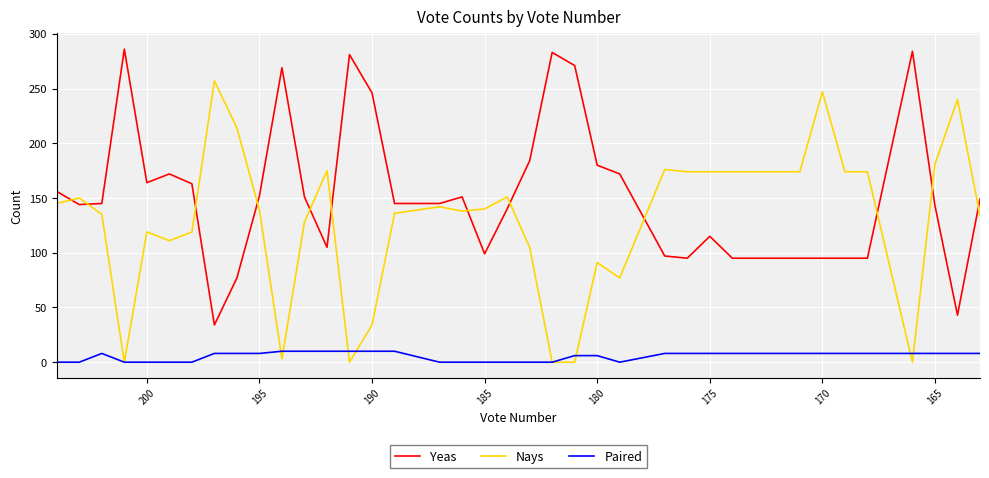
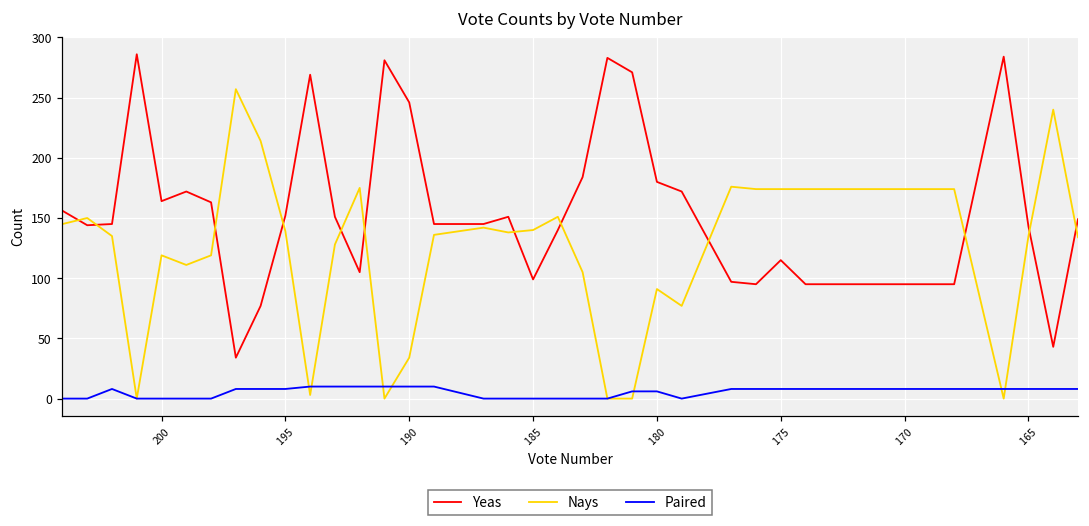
  {
    "Yeas": {
      "200": 164,
      "195": 152,
      "190": 246,
      "185": 99,
      "180": 180,
      "175": 115,
      "170": 95,
      "165": 143
    },
    "Nays": {
      "200": 119,
      "195": 139,
      "190": 34,
      "185": 140,
      "180": 91,
      "175": 174,
-     "170": 247,
-     "165": 181
+     "170": 174,
+     "165": 135
    },
    "Paired": {
      "200": 0,
      "195": 8,
      "190": 10,
      "185": 0,
      "180": 6,
      "175": 8,
      "170": 8,
      "165": 8
    }
  }
